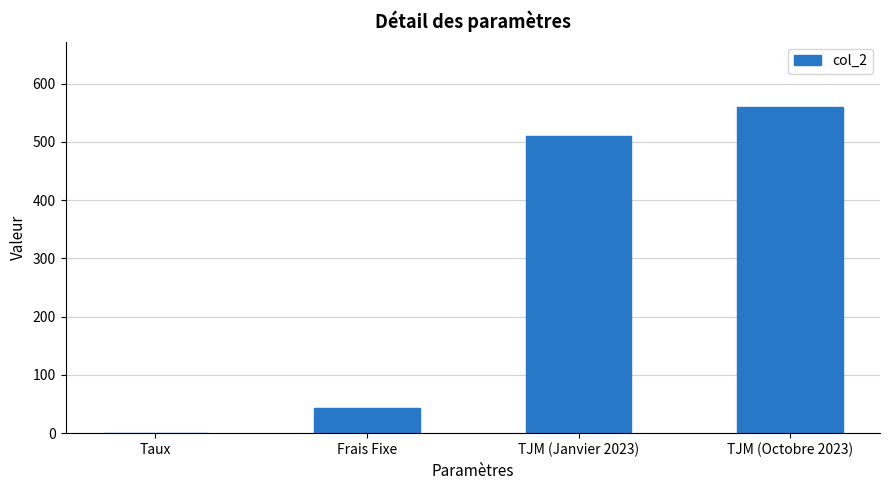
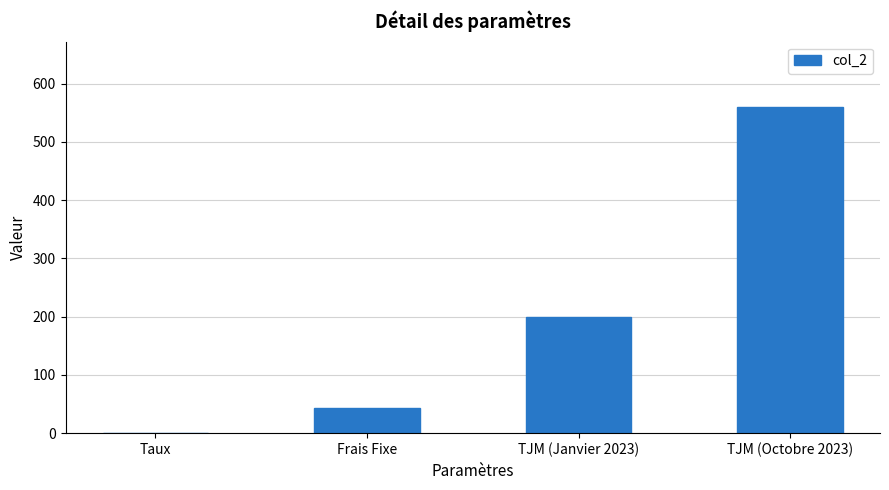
  {
    "Frais Fixe": 40,
-   "TJM (Janvier 2023)": 510,
+   "TJM (Janvier 2023)": 200,
    "TJM (Octobre 2023)": 560
  }
